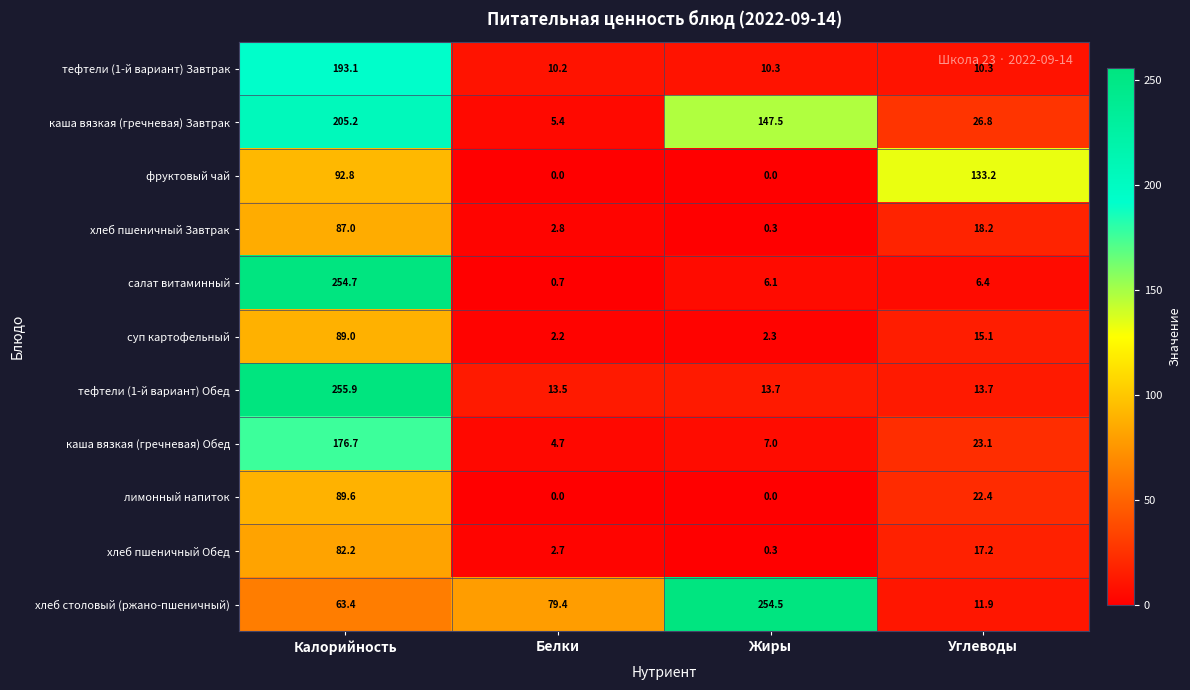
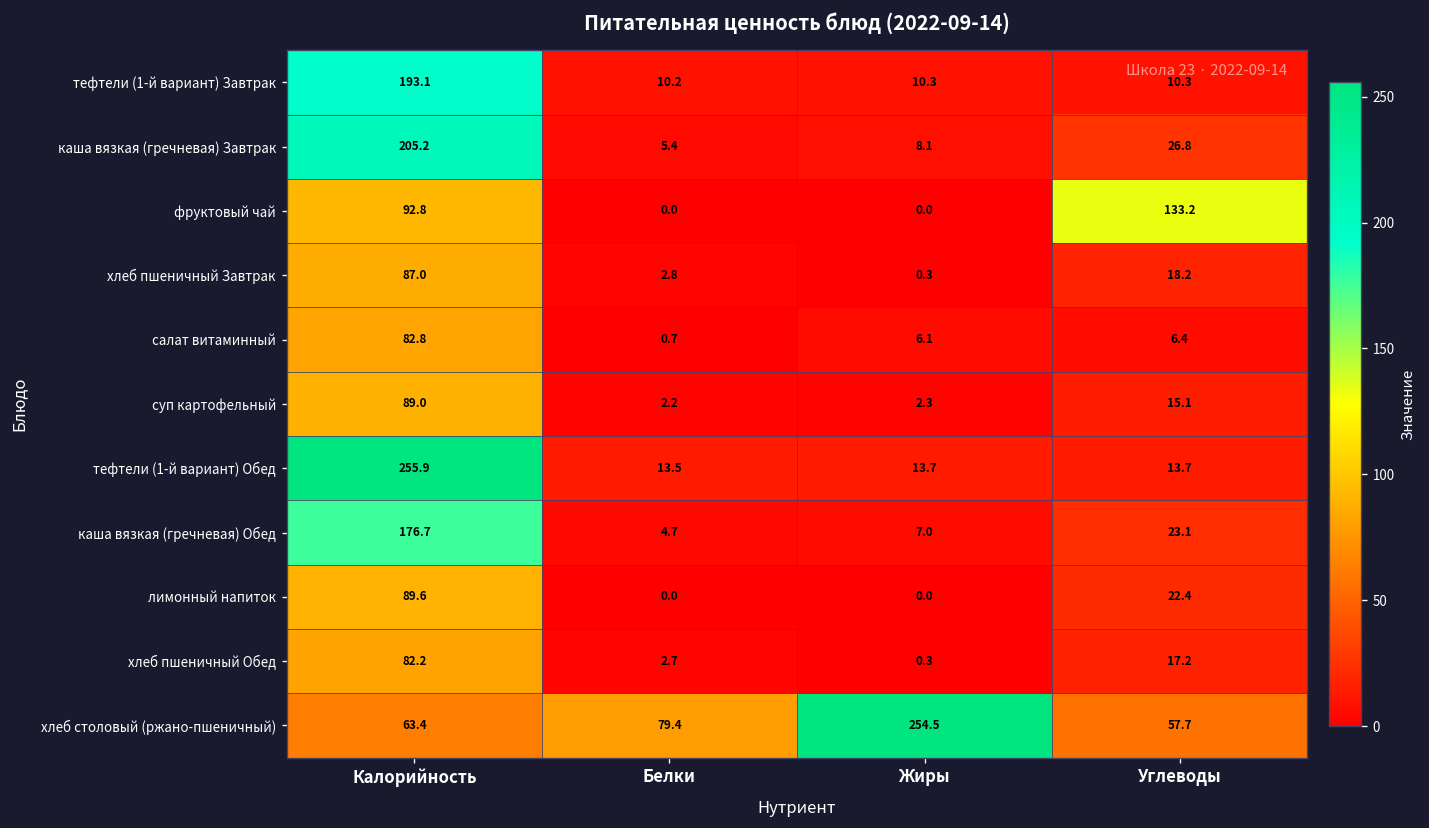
  {
    "тефтели (1-й вариант) Завтрак": {
      "Калорийность": 193.1,
      "Белки": 10.2,
      "Жиры": 10.3
    },
    "каша вязкая (гречневая) Завтрак": {
      "Калорийность": 205.2,
      "Белки": 5.4,
-     "Жиры": 147.5,
+     "Жиры": 8.1,
      "Углеводы": 26.8
    },
    "фруктовый чай": {
      "Калорийность": 92.8,
      "Белки": 0.0,
      "Жиры": 0.0,
      "Углеводы": 133.2
    },
    "хлеб пшеничный Завтрак": {
      "Калорийность": 87.0,
      "Белки": 2.8,
      "Жиры": 0.3,
      "Углеводы": 18.2
    },
    "салат витаминный": {
-     "Калорийность": 254.7,
+     "Калорийность": 82.8,
      "Белки": 0.7,
      "Жиры": 6.1,
      "Углеводы": 6.4
    },
    "суп картофельный": {
      "Калорийность": 89.0,
      "Белки": 2.2,
      "Жиры": 2.3,
      "Углеводы": 15.1
    },
    "тефтели (1-й вариант) Обед": {
      "Калорийность": 255.9,
      "Белки": 13.5,
      "Жиры": 13.7,
      "Углеводы": 13.7
    },
    "каша вязкая (гречневая) Обед": {
      "Калорийность": 176.7,
      "Белки": 4.7,
      "Жиры": 7.0,
      "Углеводы": 23.1
    },
    "лимонный напиток": {
      "Калорийность": 89.6,
      "Белки": 0.0,
      "Жиры": 0.0,
      "Углеводы": 22.4
    },
    "хлеб пшеничный Обед": {
      "Калорийность": 82.2,
      "Белки": 2.7,
      "Жиры": 0.3,
      "Углеводы": 17.2
    },
    "хлеб столовый (ржано-пшеничный)": {
      "Калорийность": 63.4,
      "Белки": 79.4,
      "Жиры": 254.5,
-     "Углеводы": 11.9
+     "Углеводы": 57.7
    }
  }
